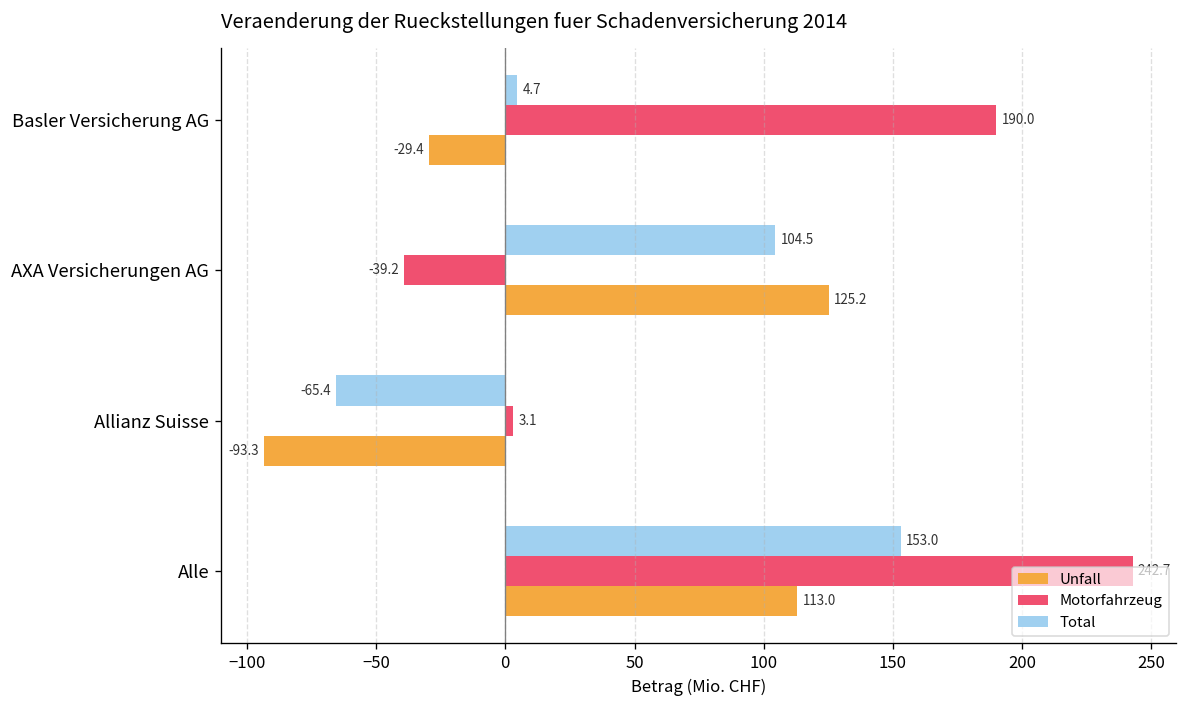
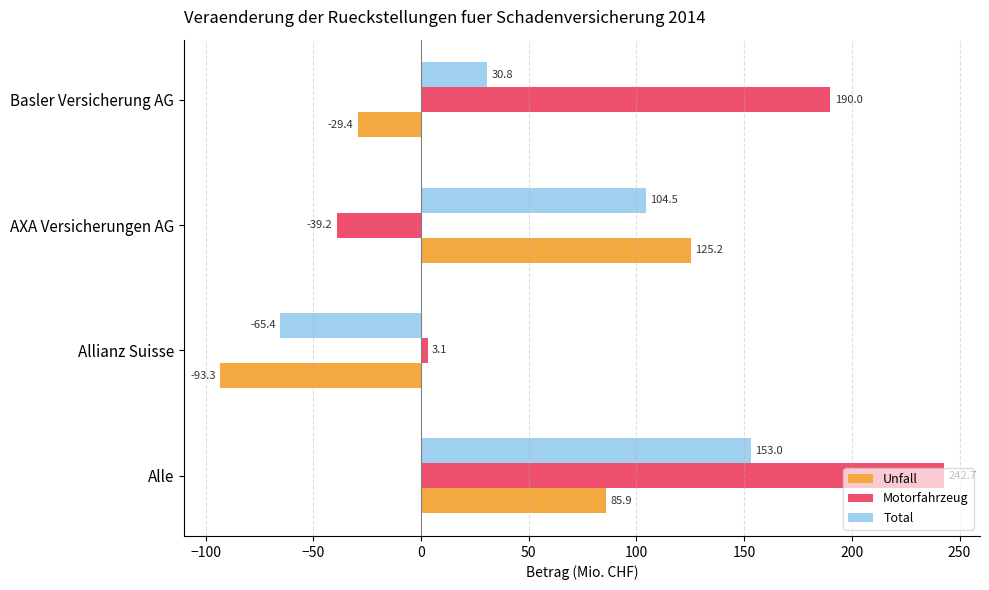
  {
    "Unfall": {
      "Basler Versicherung AG": -29.4,
      "AXA Versicherungen AG": 125.2,
      "Allianz Suisse": -93.3,
-     "Alle": 113.0
+     "Alle": 85.9
    },
    "Motorfahrzeug": {
      "Basler Versicherung AG": 190.0,
      "AXA Versicherungen AG": -39.2,
      "Allianz Suisse": 3.1
    },
    "Total": {
-     "Basler Versicherung AG": 4.7,
+     "Basler Versicherung AG": 30.8,
      "AXA Versicherungen AG": 104.5,
      "Allianz Suisse": -65.4,
      "Alle": 153.0
    }
  }
